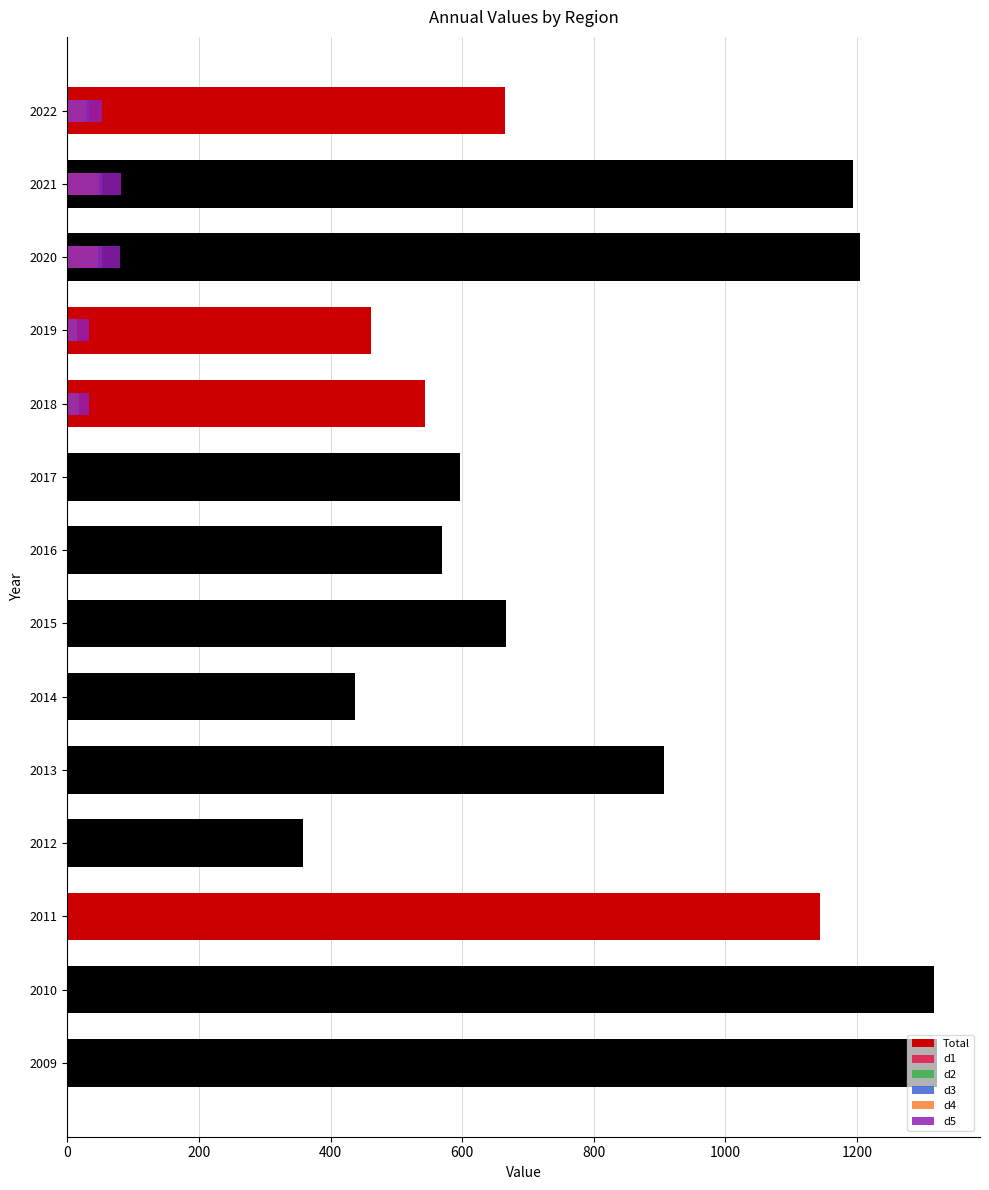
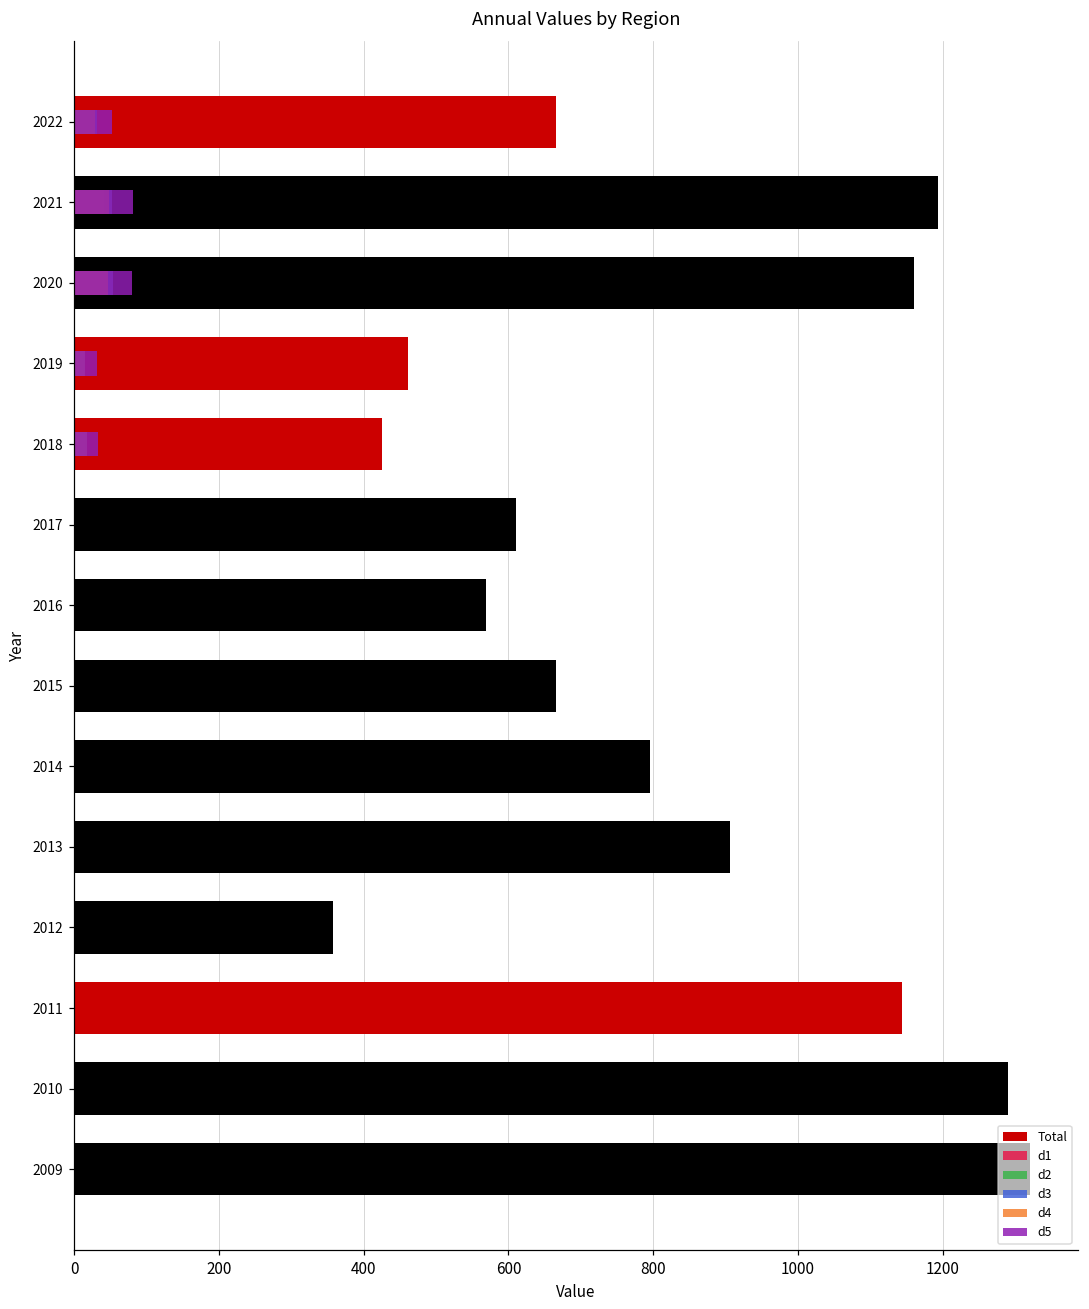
  {
    "Total": {
      "2022": 670,
      "2021": 1190,
-     "2020": 1200,
+     "2020": 1160,
      "2019": 460,
-     "2018": 540,
-     "2017": 600,
+     "2018": 430,
+     "2017": 610,
      "2016": 570,
      "2015": 670,
-     "2014": 440,
+     "2014": 800,
      "2013": 910,
      "2012": 360,
      "2011": 1140,
-     "2010": 1320
+     "2010": 1290
    }
  }
